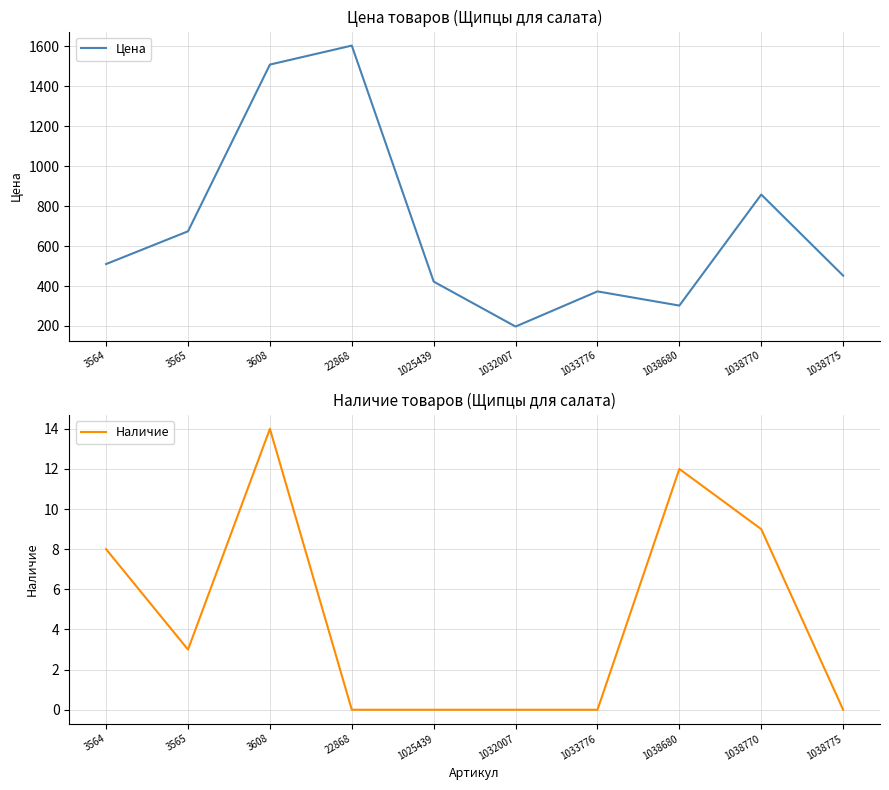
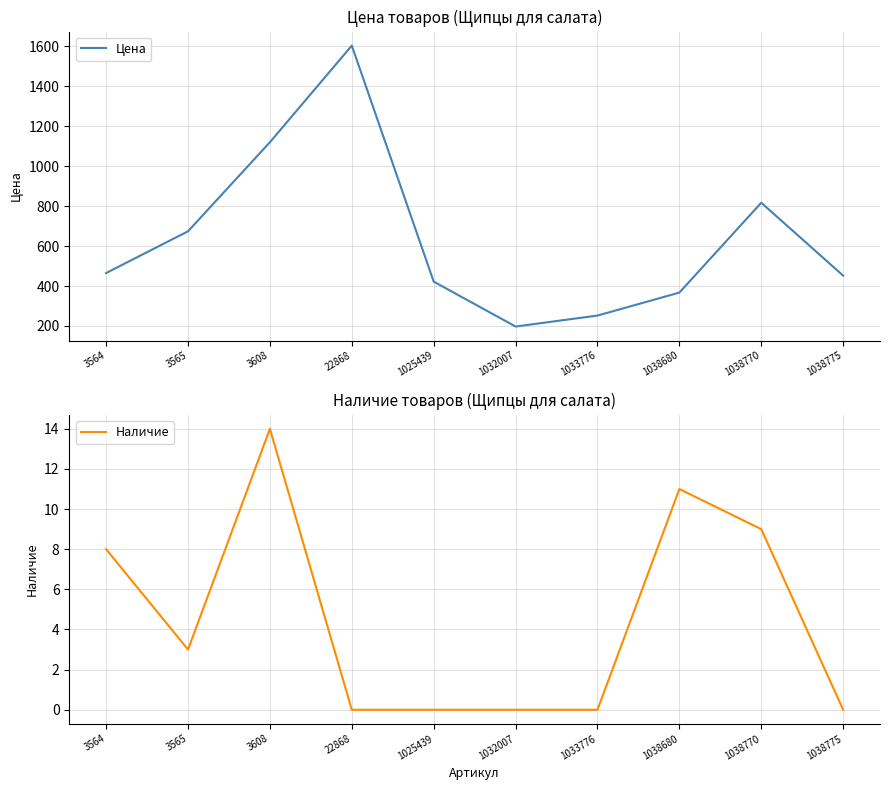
  {
    "Цена товаров (Щипцы для салата)": {
-     "3564": 510,
+     "3564": 470,
      "3565": 670,
-     "3608": 1510,
+     "3608": 1120,
      "22868": 1600,
      "1025439": 420,
      "1032007": 200,
-     "1033776": 370,
-     "1038680": 300,
-     "1038770": 860,
+     "1033776": 250,
+     "1038680": 370,
+     "1038770": 820,
      "1038775": 450
    },
    "Наличие товаров (Щипцы для салата)": {
      "3564": 8,
      "3565": 3,
      "3608": 14,
      "22868": 0,
      "1025439": 0,
      "1032007": 0,
      "1033776": 0,
-     "1038680": 12,
+     "1038680": 11,
      "1038770": 9,
      "1038775": 0
    }
  }
